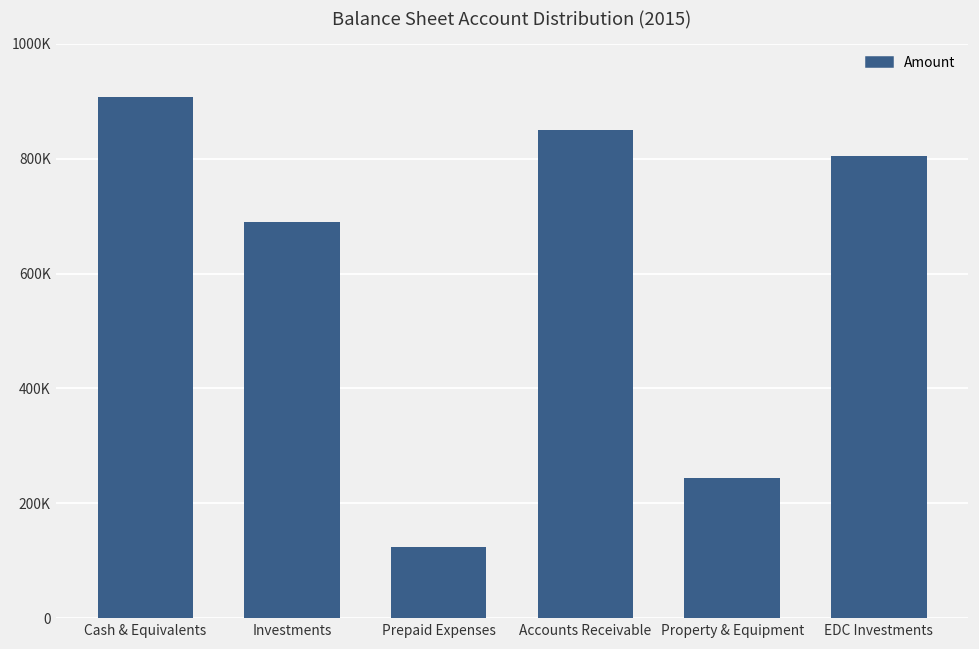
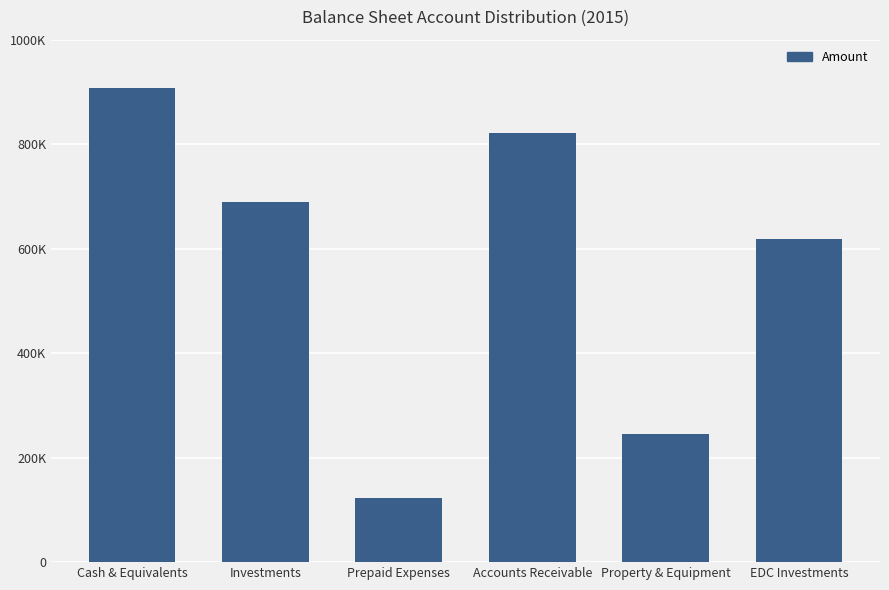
  {
    "Cash & Equivalents": 910000,
    "Investments": 690000,
    "Prepaid Expenses": 120000,
-   "Accounts Receivable": 850000,
+   "Accounts Receivable": 820000,
    "Property & Equipment": 240000,
-   "EDC Investments": 800000
+   "EDC Investments": 620000
  }
